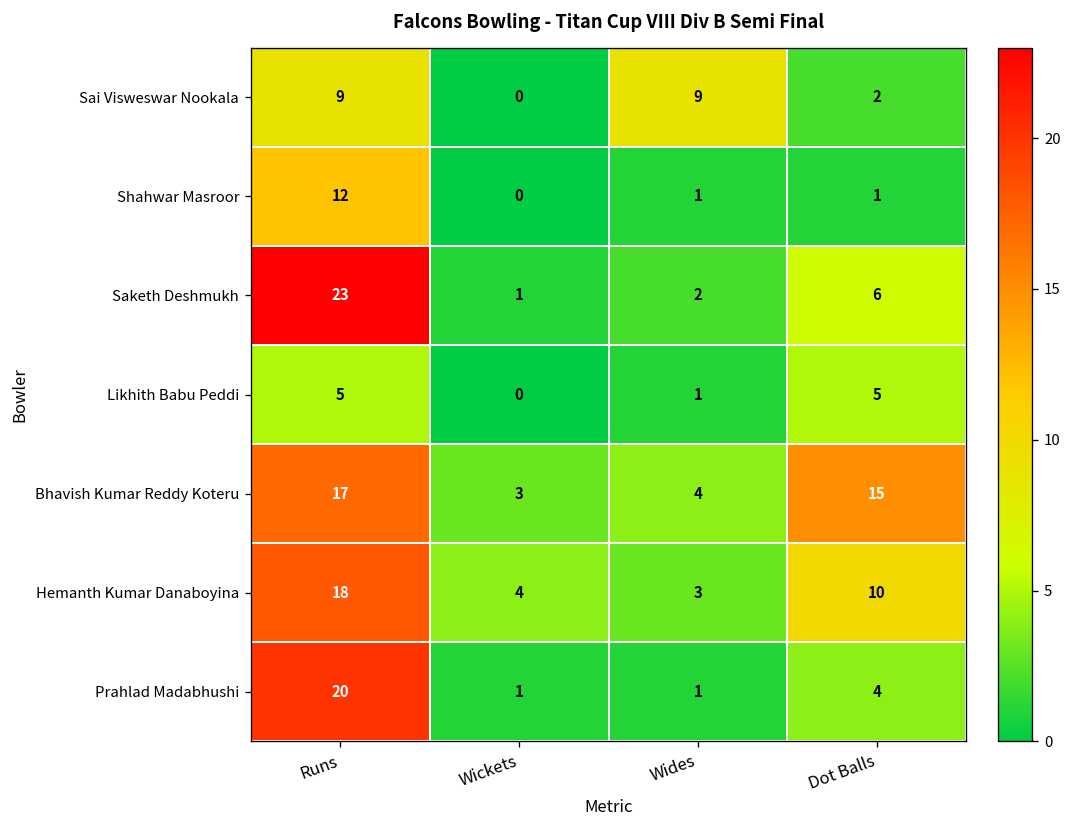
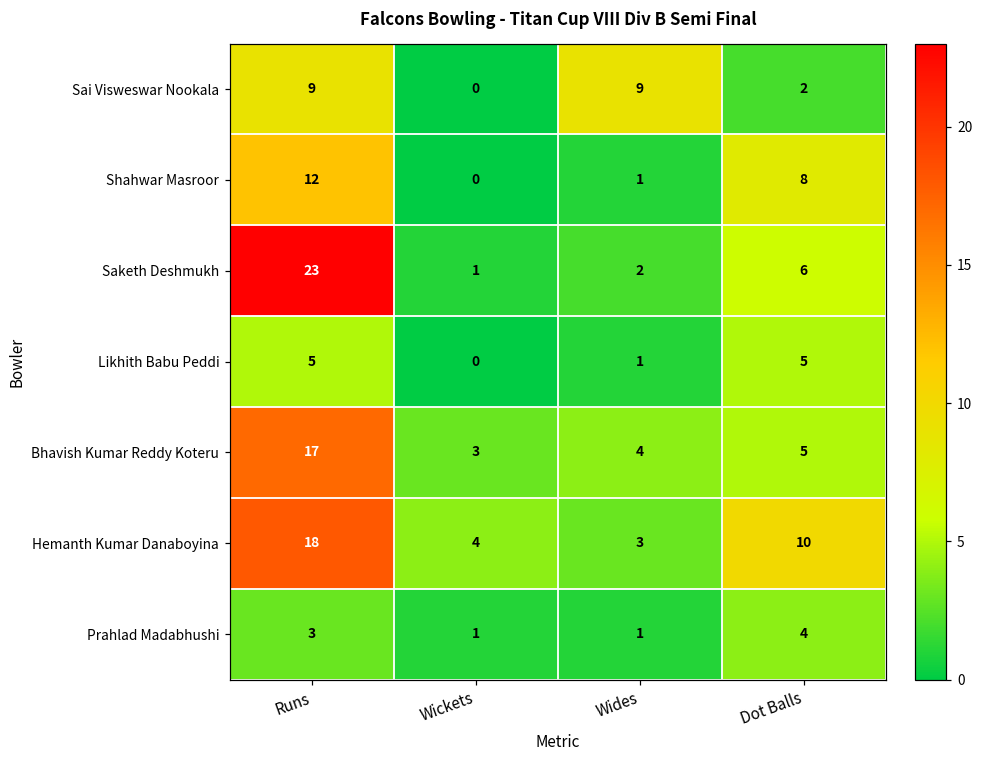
  {
    "Sai Visweswar Nookala": {
      "Runs": 9,
      "Wickets": 0,
      "Wides": 9,
      "Dot Balls": 2
    },
    "Shahwar Masroor": {
      "Runs": 12,
      "Wickets": 0,
      "Wides": 1,
-     "Dot Balls": 1
+     "Dot Balls": 8
    },
    "Saketh Deshmukh": {
      "Runs": 23,
      "Wickets": 1,
      "Wides": 2,
      "Dot Balls": 6
    },
    "Likhith Babu Peddi": {
      "Runs": 5,
      "Wickets": 0,
      "Wides": 1,
      "Dot Balls": 5
    },
    "Bhavish Kumar Reddy Koteru": {
      "Runs": 17,
      "Wickets": 3,
      "Wides": 4,
-     "Dot Balls": 15
+     "Dot Balls": 5
    },
    "Hemanth Kumar Danaboyina": {
      "Runs": 18,
      "Wickets": 4,
      "Wides": 3,
      "Dot Balls": 10
    },
    "Prahlad Madabhushi": {
-     "Runs": 20,
+     "Runs": 3,
      "Wickets": 1,
      "Wides": 1,
      "Dot Balls": 4
    }
  }
